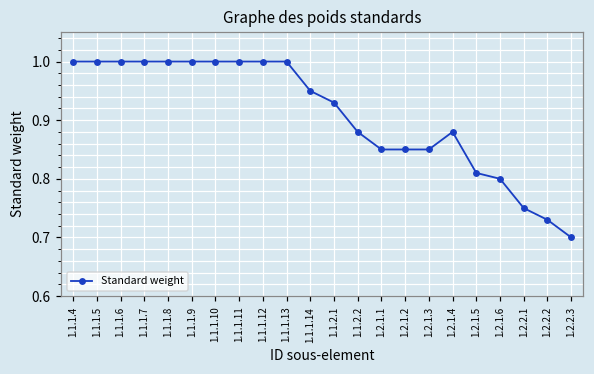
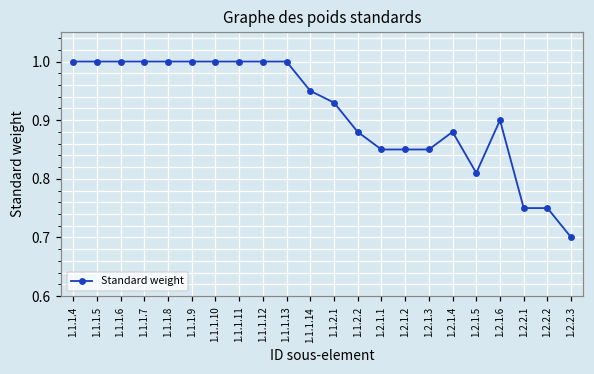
  {
    "1.1.1.4": 1.00,
    "1.1.1.5": 1.00,
    "1.1.1.6": 1.00,
    "1.1.1.7": 1.00,
    "1.1.1.8": 1.00,
    "1.1.1.9": 1.00,
    "1.1.1.10": 1.00,
    "1.1.1.11": 1.00,
    "1.1.1.12": 1.00,
    "1.1.1.13": 1.00,
    "1.1.1.14": 0.95,
    "1.1.2.1": 0.93,
    "1.1.2.2": 0.88,
    "1.2.1.1": 0.85,
    "1.2.1.2": 0.85,
    "1.2.1.3": 0.85,
    "1.2.1.4": 0.88,
    "1.2.1.5": 0.81,
-   "1.2.1.6": 0.8,
+   "1.2.1.6": 0.9,
    "1.2.2.1": 0.75,
-   "1.2.2.2": 0.73,
+   "1.2.2.2": 0.75,
    "1.2.2.3": 0.70
  }
